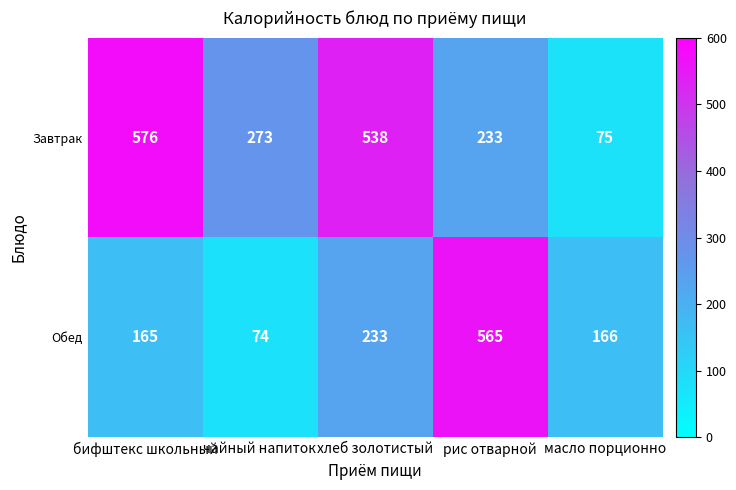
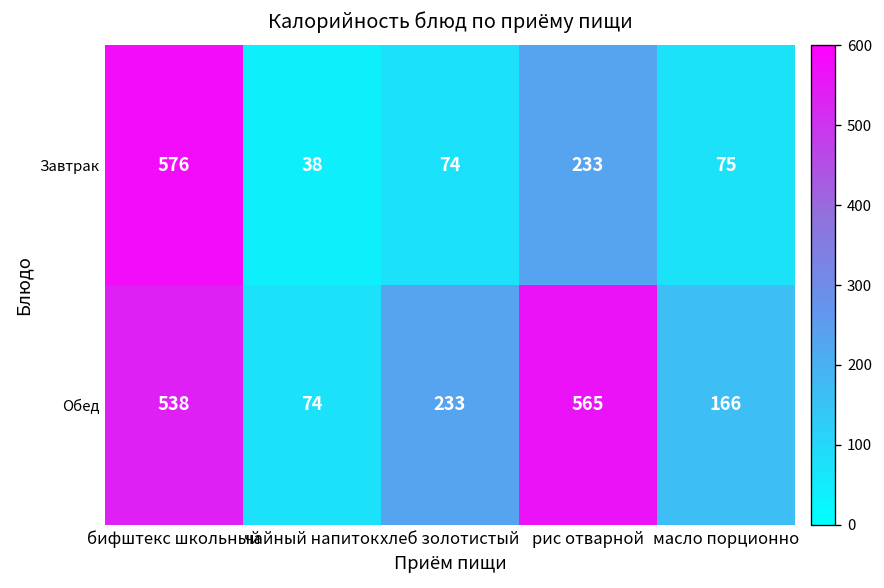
  {
    "Завтрак": {
      "бифштекс школьный": 576,
-     "чайный напиток": 273,
-     "хлеб золотистый": 538,
+     "чайный напиток": 38,
+     "хлеб золотистый": 74,
      "рис отварной": 233,
      "масло порционно": 75
    },
    "Обед": {
-     "бифштекс школьный": 165,
+     "бифштекс школьный": 538,
      "чайный напиток": 74,
      "хлеб золотистый": 233,
      "рис отварной": 565,
      "масло порционно": 166
    }
  }
